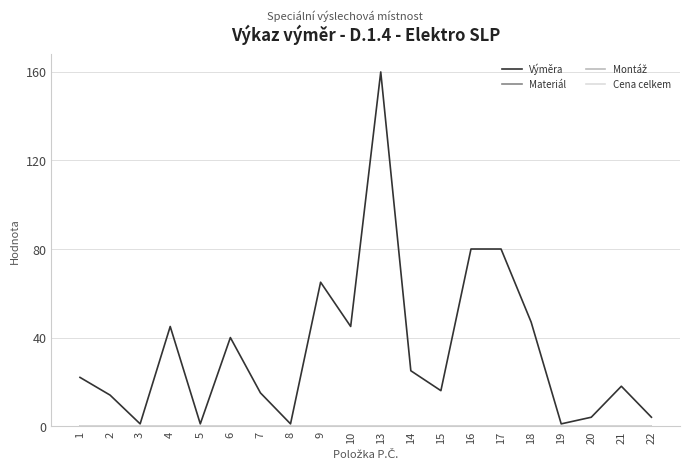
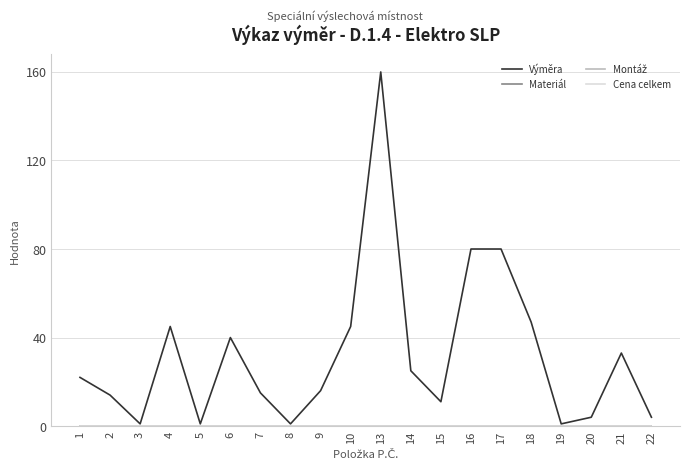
  {
    "Výměra": {
      "1": 22,
      "2": 14,
      "4": 45,
      "6": 40,
      "7": 15,
-     "9": 65,
+     "9": 16,
      "10": 45,
      "13": 160,
      "14": 25,
-     "15": 16,
+     "15": 11,
      "16": 80,
      "17": 80,
      "18": 47,
      "20": 4,
-     "21": 18,
+     "21": 33,
      "22": 4
    },
    "Cena celkem": {
      "1": 0,
      "2": 0,
      "4": 0,
      "6": 0,
      "7": 0,
      "9": 0,
      "10": 0,
      "13": 0,
      "14": 0,
      "15": 0,
      "16": 0,
      "17": 0,
      "18": 0,
      "20": 0,
      "21": 0,
      "22": 0
    }
  }
